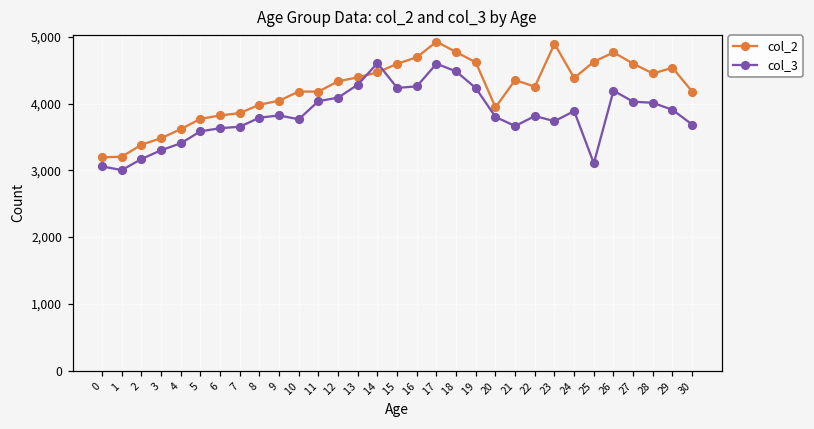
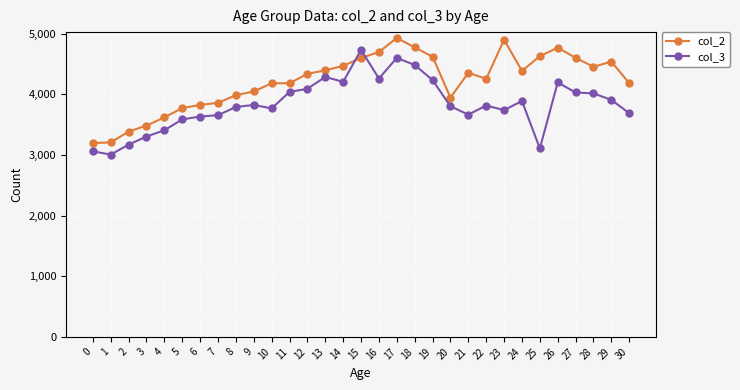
  {
    "col_2": {
      "0": "3,200",
      "1": "3,200",
      "2": "3,400",
      "3": "3,500",
      "4": "3,600",
      "5": "3,800",
      "6": "3,800",
      "7": "3,900",
      "8": "4,000",
      "9": "4,000",
      "10": "4,200",
      "11": "4,200",
      "12": "4,300",
      "13": "4,400",
      "14": "4,500",
      "15": "4,600",
      "16": "4,700",
      "17": "4,900",
      "18": "4,800",
      "19": "4,600",
      "20": "3,900",
      "21": "4,400",
      "22": "4,300",
      "23": "4,900",
      "24": "4,400",
      "25": "4,600",
      "26": "4,800",
      "27": "4,600",
      "28": "4,500",
      "29": "4,500",
      "30": "4,200"
    },
    "col_3": {
      "0": "3,100",
      "1": "3,000",
      "2": "3,200",
      "3": "3,300",
      "4": "3,400",
      "5": "3,600",
      "6": "3,600",
      "7": "3,700",
      "8": "3,800",
      "9": "3,800",
      "10": "3,800",
      "11": "4,000",
      "12": "4,100",
      "13": "4,300",
-     "14": "4,600",
-     "15": "4,200",
+     "14": "4,200",
+     "15": "4,700",
      "16": "4,300",
      "17": "4,600",
      "18": "4,500",
      "19": "4,200",
      "20": "3,800",
      "21": "3,700",
      "22": "3,800",
      "23": "3,700",
      "24": "3,900",
      "25": "3,100",
      "26": "4,200",
      "27": "4,000",
      "28": "4,000",
      "29": "3,900",
      "30": "3,700"
    }
  }
